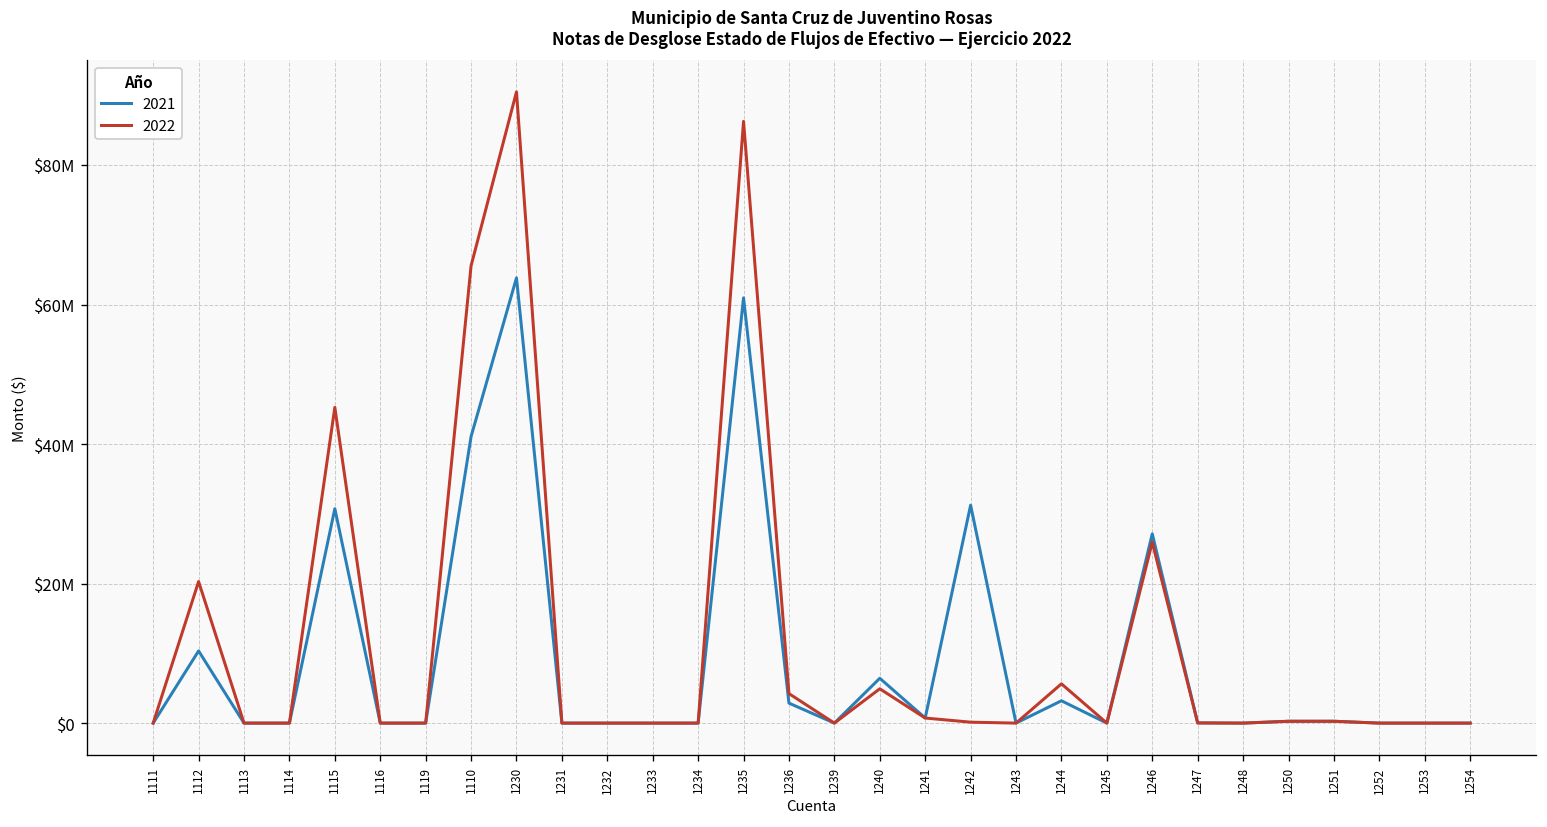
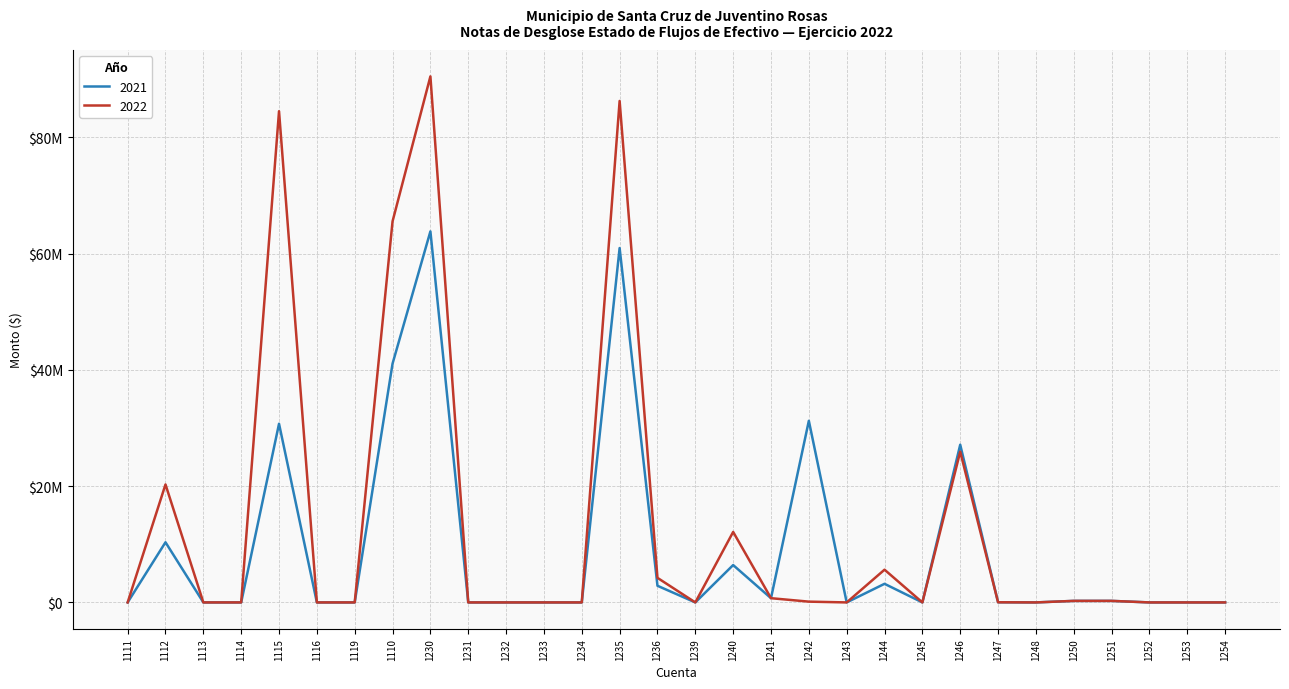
  {
    "2021": {
      "1112": "$10000000",
      "1115": "$31000000",
      "1110": "$41000000",
      "1230": "$64000000",
      "1235": "$61000000",
      "1236": "$3000000",
      "1240": "$6000000",
      "1242": "$31000000",
      "1244": "$3000000",
      "1246": "$27000000"
    },
    "2022": {
      "1112": "$20000000",
-     "1115": "$45000000",
+     "1115": "$84000000",
      "1110": "$66000000",
      "1230": "$90000000",
      "1235": "$86000000",
      "1236": "$4000000",
-     "1240": "$5000000",
+     "1240": "$12000000",
      "1242": "$0",
      "1244": "$6000000",
      "1246": "$26000000"
    }
  }
